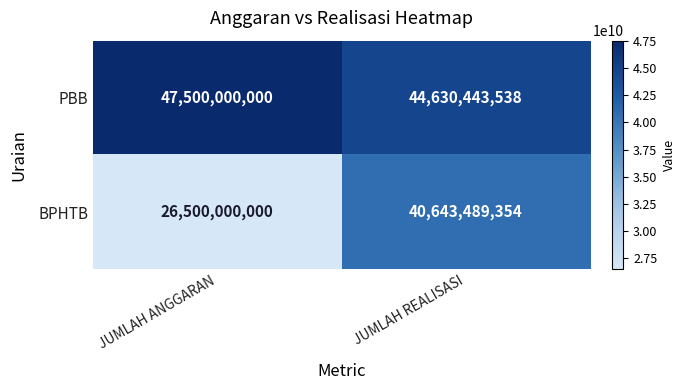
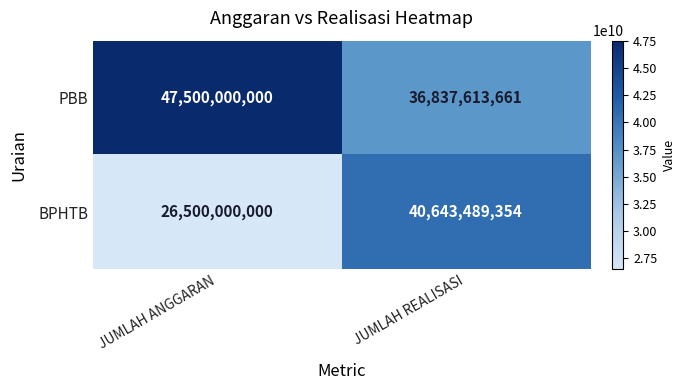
  {
    "PBB": {
      "JUMLAH ANGGARAN": "47,500,000,000",
-     "JUMLAH REALISASI": "44,630,443,538"
+     "JUMLAH REALISASI": "36,837,613,661"
    },
    "BPHTB": {
      "JUMLAH ANGGARAN": "26,500,000,000",
      "JUMLAH REALISASI": "40,643,489,354"
    }
  }
